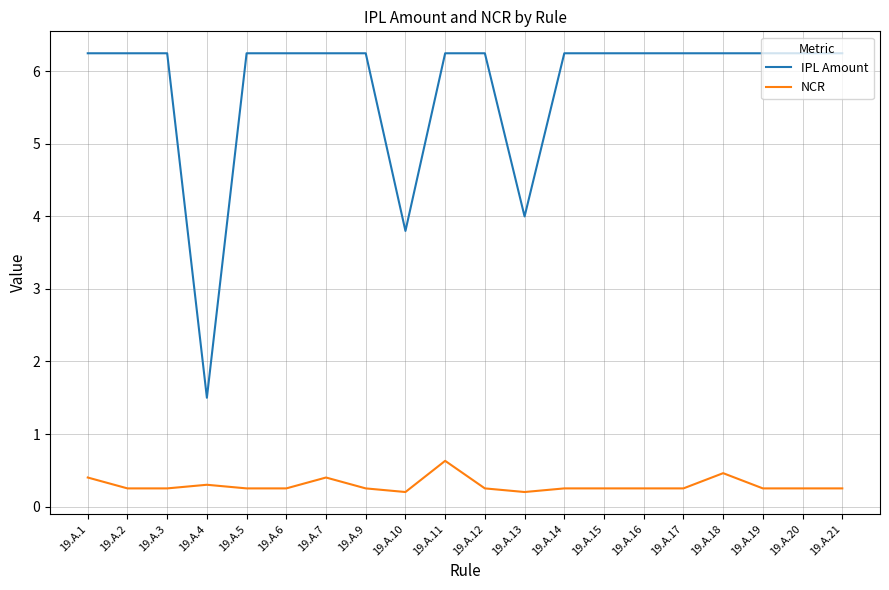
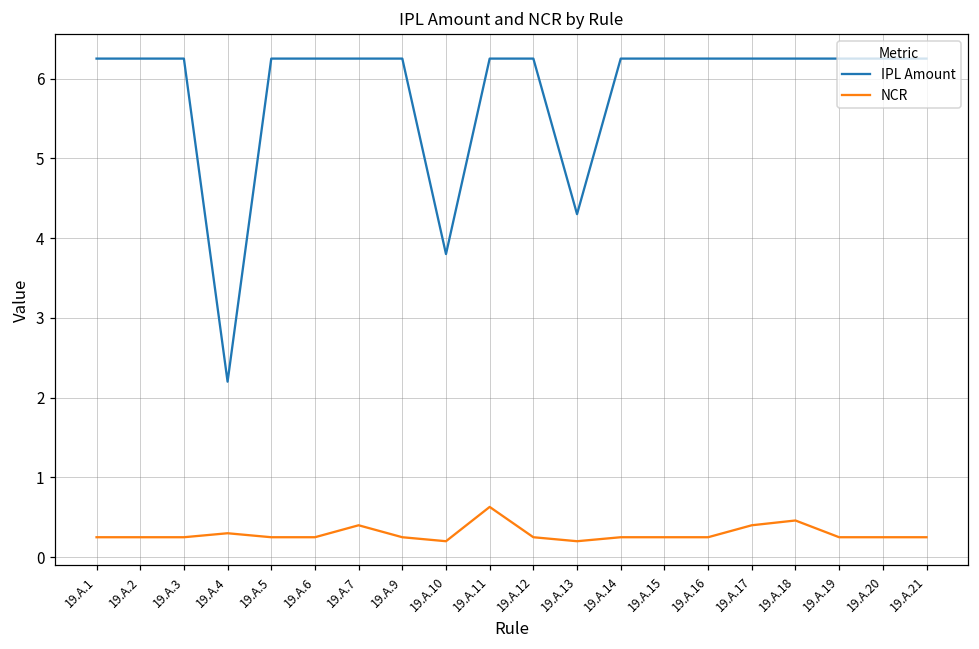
  {
    "IPL Amount": {
      "19.A.1": 6.3,
      "19.A.2": 6.3,
      "19.A.3": 6.3,
-     "19.A.4": 1.5,
+     "19.A.4": 2.2,
      "19.A.5": 6.3,
      "19.A.6": 6.3,
      "19.A.7": 6.3,
      "19.A.9": 6.3,
      "19.A.10": 3.8,
      "19.A.11": 6.3,
      "19.A.12": 6.3,
-     "19.A.13": 4.0,
+     "19.A.13": 4.3,
      "19.A.14": 6.3,
      "19.A.15": 6.3,
      "19.A.16": 6.3,
      "19.A.17": 6.3,
      "19.A.18": 6.3
    },
    "NCR": {
-     "19.A.1": 0.4,
+     "19.A.1": 0.3,
      "19.A.2": 0.3,
      "19.A.3": 0.3,
      "19.A.4": 0.3,
      "19.A.5": 0.3,
      "19.A.6": 0.3,
      "19.A.7": 0.4,
      "19.A.9": 0.3,
      "19.A.10": 0.2,
      "19.A.11": 0.6,
      "19.A.12": 0.3,
      "19.A.13": 0.2,
      "19.A.14": 0.3,
      "19.A.15": 0.3,
      "19.A.16": 0.3,
-     "19.A.17": 0.3,
+     "19.A.17": 0.4,
      "19.A.18": 0.5,
      "19.A.19": 0.3,
      "19.A.20": 0.3,
      "19.A.21": 0.3
    }
  }
